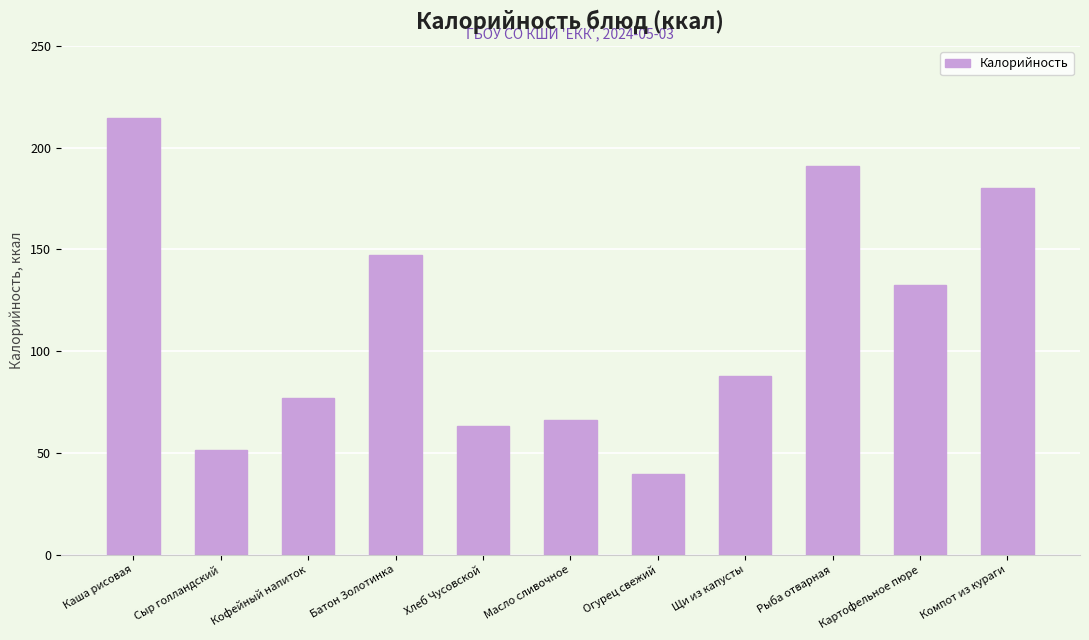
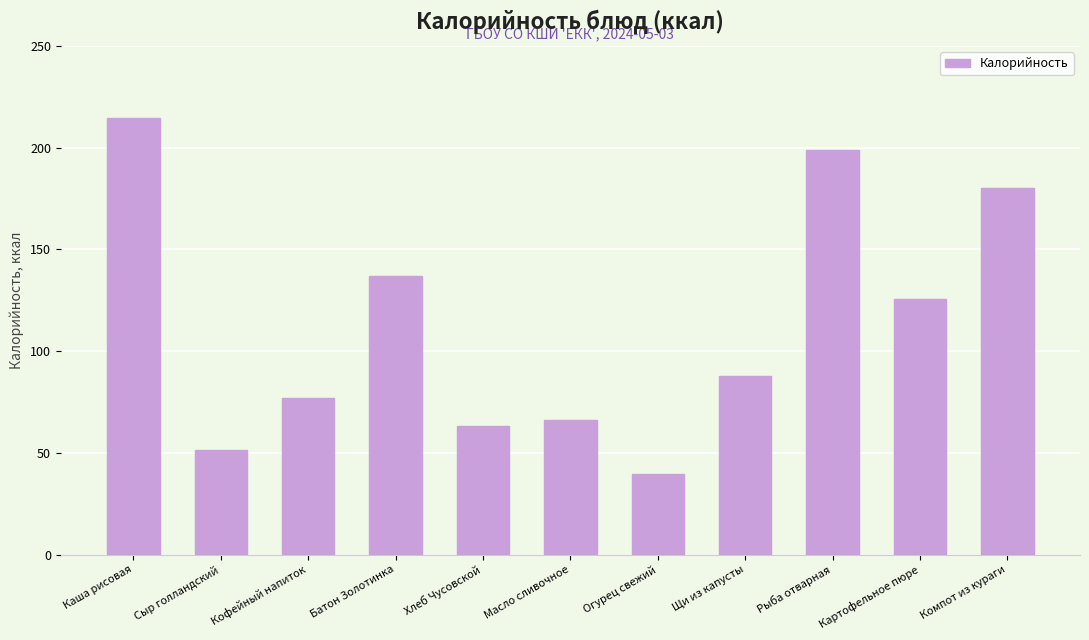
  {
    "Каша рисовая": 215,
    "Сыр голландский": 52,
    "Кофейный напиток": 77,
-   "Батон Золотинка": 147,
+   "Батон Золотинка": 137,
    "Хлеб Чусовской": 63,
    "Масло сливочное": 66,
    "Огурец свежий": 40,
    "Щи из капусты": 88,
-   "Рыба отварная": 191,
-   "Картофельное пюре": 132,
+   "Рыба отварная": 199,
+   "Картофельное пюре": 126,
    "Компот из кураги": 180
  }
